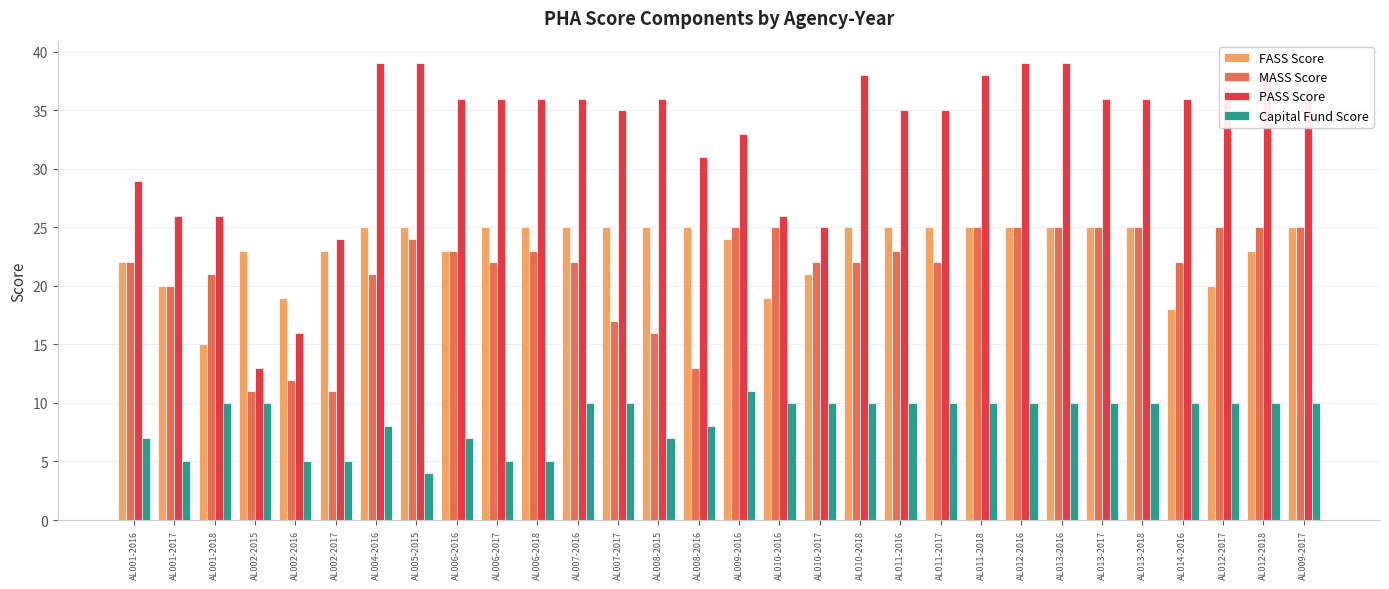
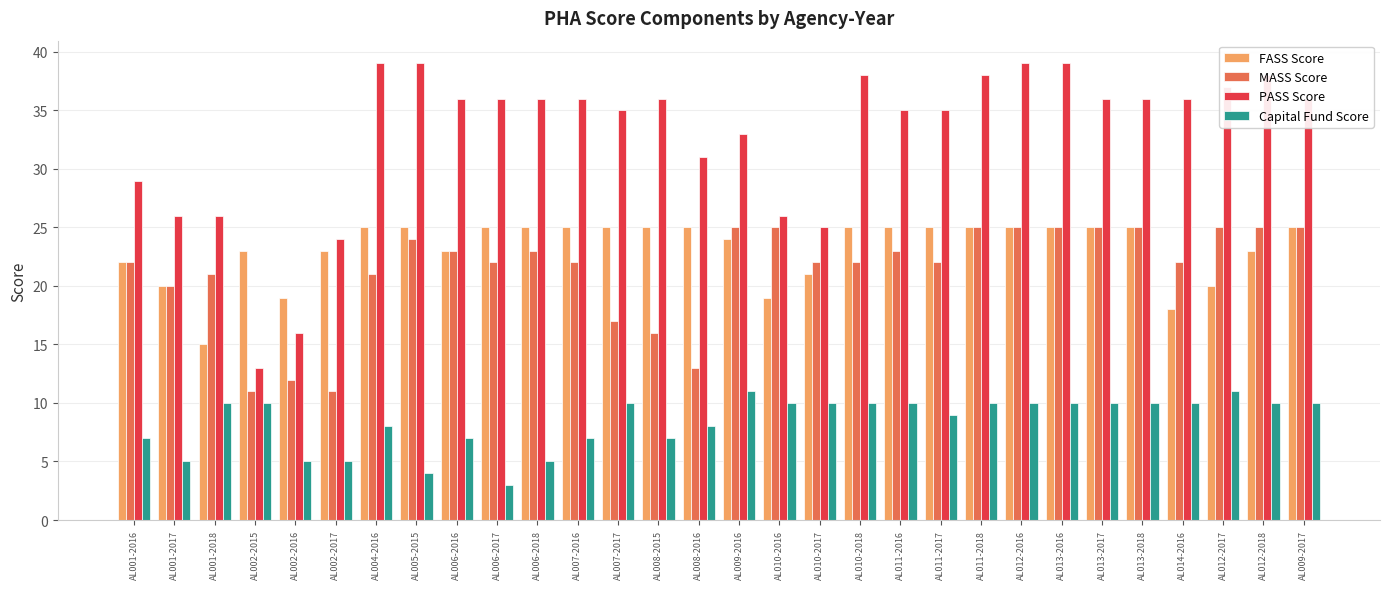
  {
    "Capital Fund Score": {
      "AL001-2016": 7,
      "AL001-2017": 5,
      "AL001-2018": 10,
      "AL002-2015": 10,
      "AL002-2016": 5,
      "AL002-2017": 5,
      "AL004-2016": 8,
      "AL005-2015": 4,
      "AL006-2016": 7,
-     "AL006-2017": 5,
+     "AL006-2017": 3,
      "AL006-2018": 5,
-     "AL007-2016": 10,
+     "AL007-2016": 7,
      "AL007-2017": 10,
      "AL008-2015": 7,
      "AL008-2016": 8,
      "AL009-2016": 11,
      "AL010-2016": 10,
      "AL010-2017": 10,
      "AL010-2018": 10,
      "AL011-2016": 10,
-     "AL011-2017": 10,
+     "AL011-2017": 9,
      "AL011-2018": 10,
      "AL012-2016": 10,
      "AL013-2016": 10,
      "AL013-2017": 10,
      "AL013-2018": 10,
      "AL014-2016": 10,
-     "AL012-2017": 10,
+     "AL012-2017": 11,
      "AL012-2018": 10,
      "AL009-2017": 10
    }
  }
